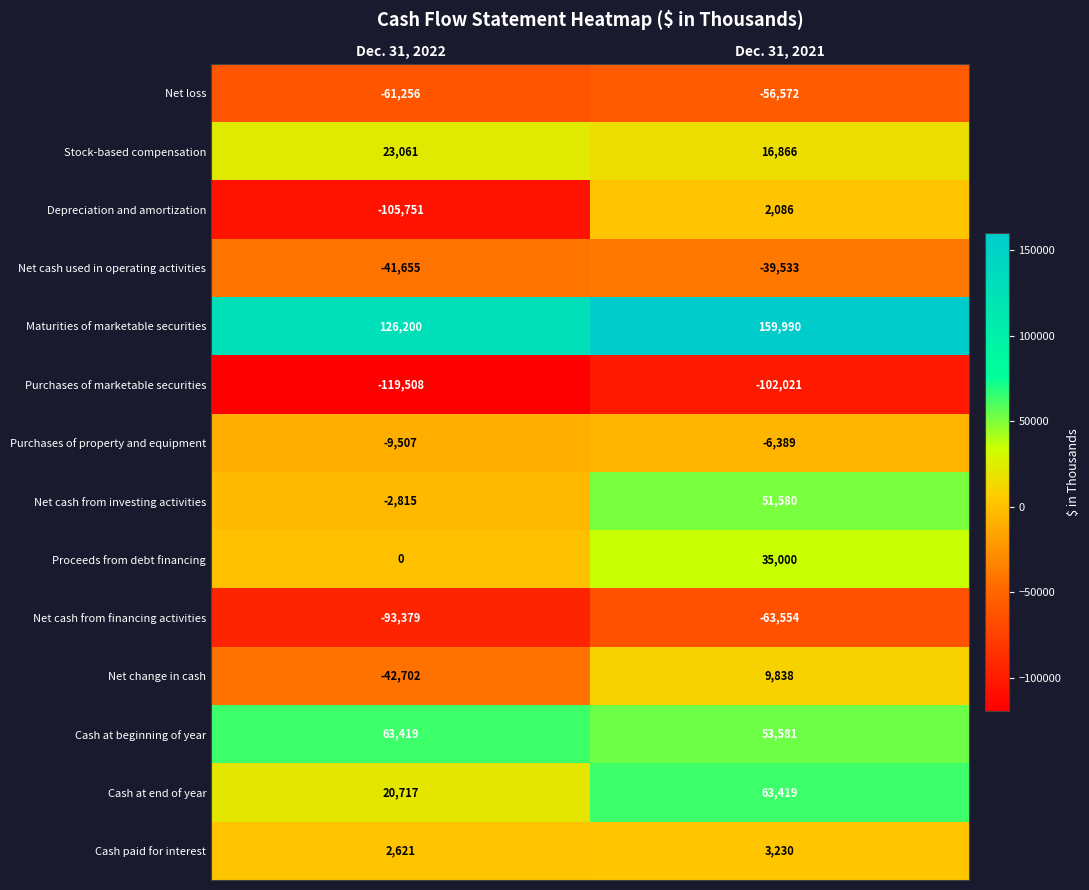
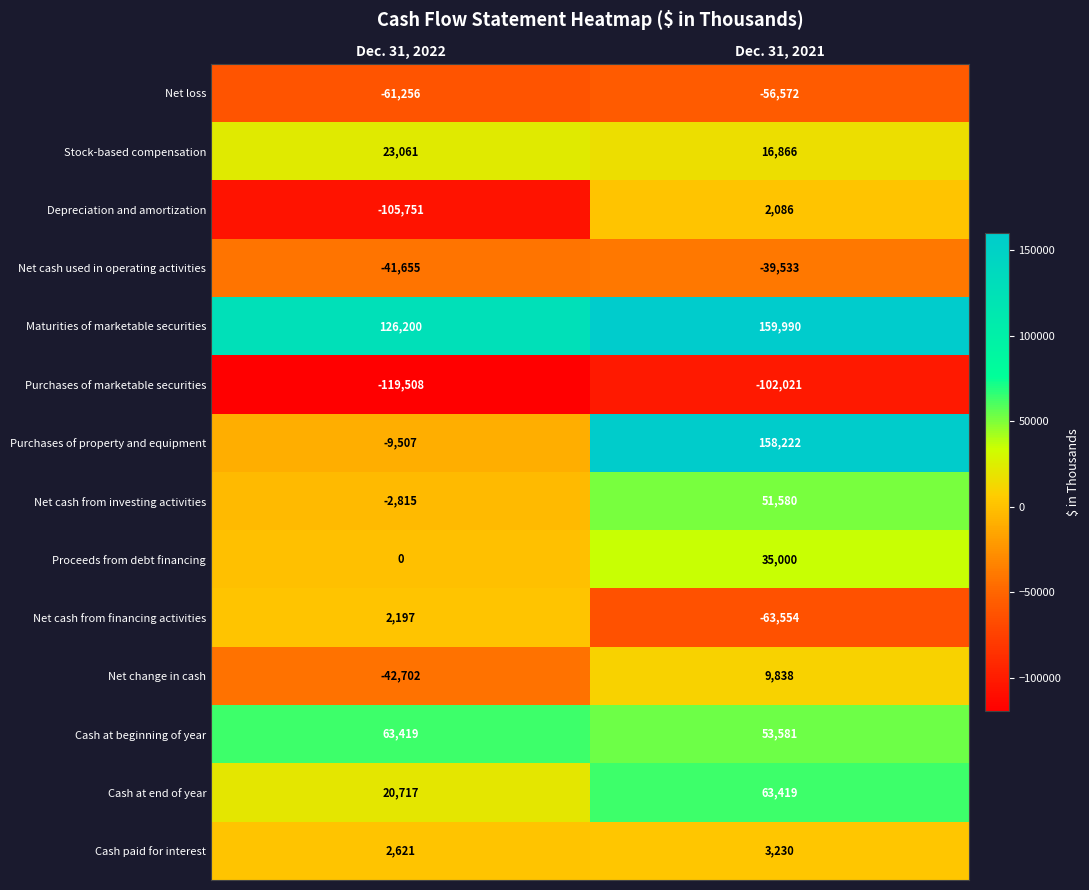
  {
    "Net loss": {
      "Dec. 31, 2022": "-61,256",
      "Dec. 31, 2021": "-56,572"
    },
    "Stock-based compensation": {
      "Dec. 31, 2022": "23,061",
      "Dec. 31, 2021": "16,866"
    },
    "Depreciation and amortization": {
      "Dec. 31, 2022": "-105,751",
      "Dec. 31, 2021": "2,086"
    },
    "Net cash used in operating activities": {
      "Dec. 31, 2022": "-41,655",
      "Dec. 31, 2021": "-39,533"
    },
    "Maturities of marketable securities": {
      "Dec. 31, 2022": "126,200",
      "Dec. 31, 2021": "159,990"
    },
    "Purchases of marketable securities": {
      "Dec. 31, 2022": "-119,508",
      "Dec. 31, 2021": "-102,021"
    },
    "Purchases of property and equipment": {
      "Dec. 31, 2022": "-9,507",
-     "Dec. 31, 2021": "-6,389"
+     "Dec. 31, 2021": "158,222"
    },
    "Net cash from investing activities": {
      "Dec. 31, 2022": "-2,815",
      "Dec. 31, 2021": "51,580"
    },
    "Proceeds from debt financing": {
      "Dec. 31, 2022": "0",
      "Dec. 31, 2021": "35,000"
    },
    "Net cash from financing activities": {
-     "Dec. 31, 2022": "-93,379",
+     "Dec. 31, 2022": "2,197",
      "Dec. 31, 2021": "-63,554"
    },
    "Net change in cash": {
      "Dec. 31, 2022": "-42,702",
      "Dec. 31, 2021": "9,838"
    },
    "Cash at beginning of year": {
      "Dec. 31, 2022": "63,419",
      "Dec. 31, 2021": "53,581"
    },
    "Cash at end of year": {
      "Dec. 31, 2022": "20,717",
      "Dec. 31, 2021": "63,419"
    },
    "Cash paid for interest": {
      "Dec. 31, 2022": "2,621",
      "Dec. 31, 2021": "3,230"
    }
  }
